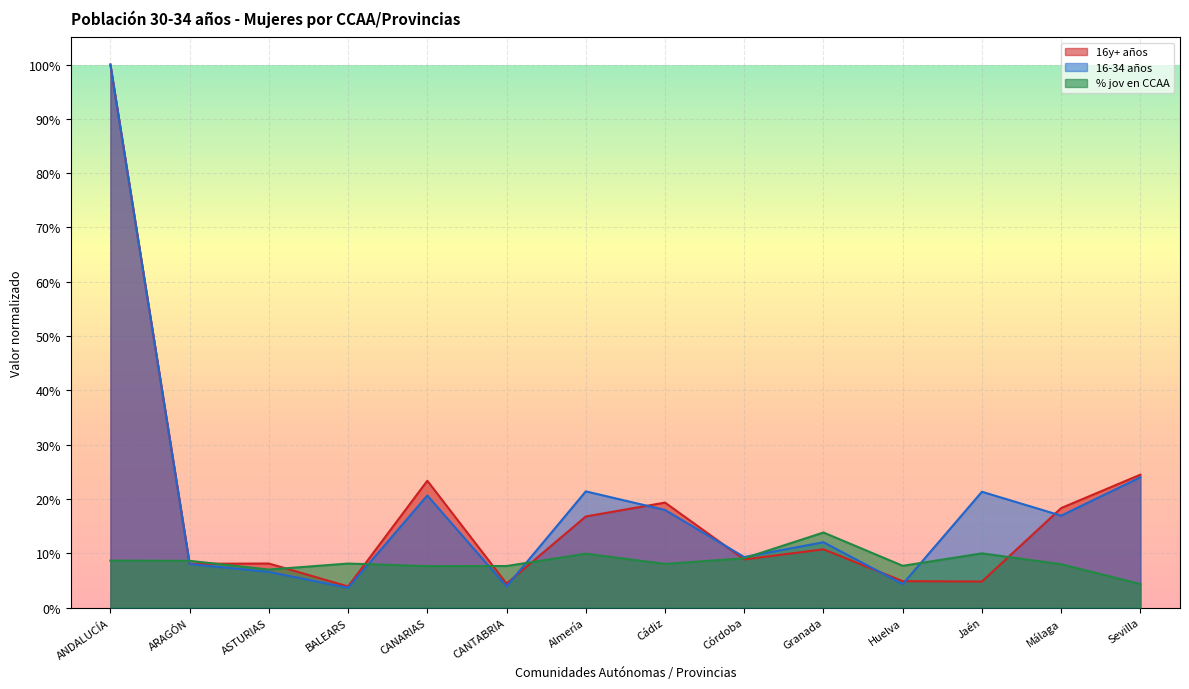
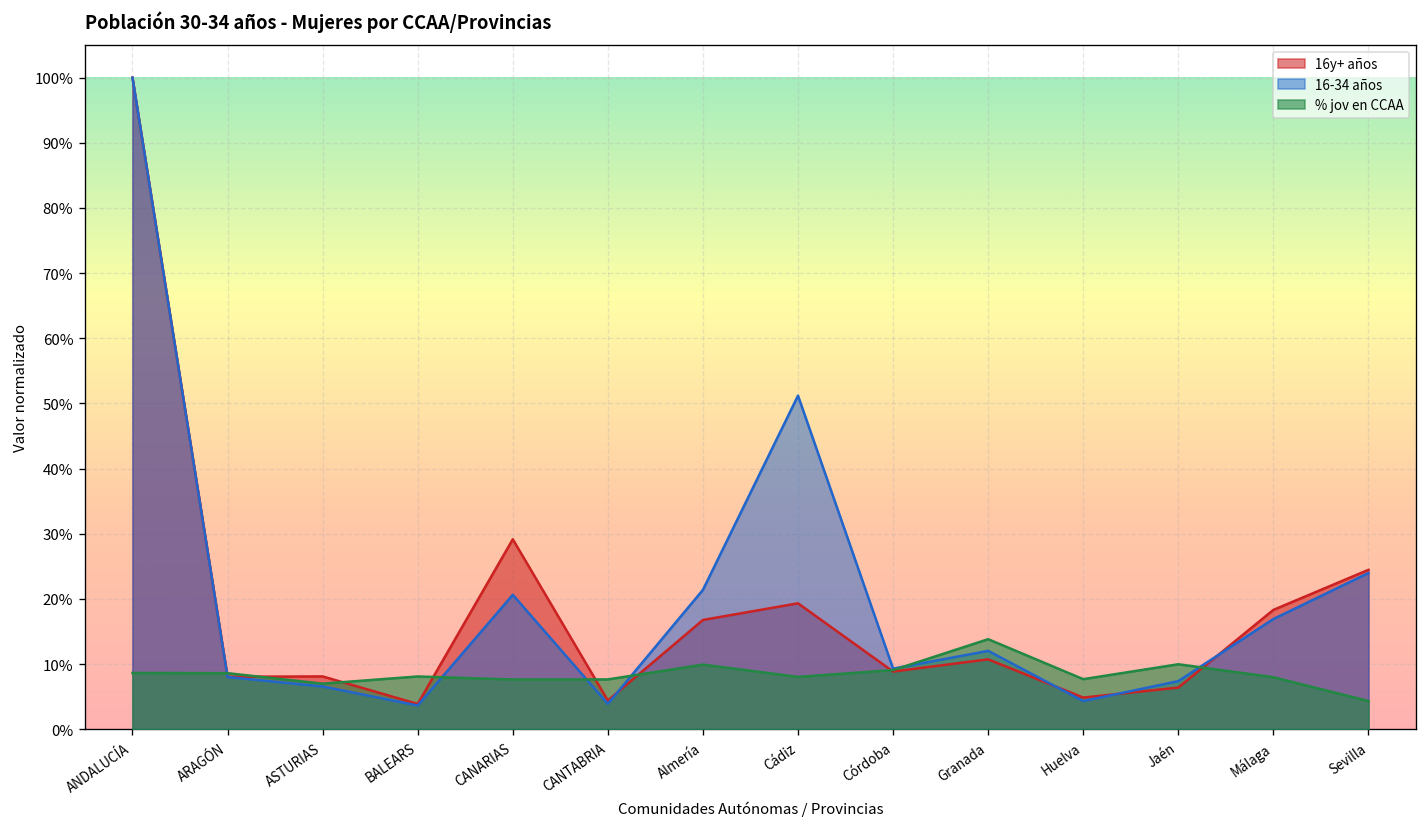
  {
    "16y+ años": {
      "ASTURIAS": "8%",
-     "CANARIAS": "23%",
+     "CANARIAS": "29%",
      "CANTABRIA": "4%",
      "Almería": "17%",
      "Cádiz": "19%",
      "Granada": "11%",
      "Huelva": "5%",
-     "Jaén": "5%",
+     "Jaén": "6%",
      "Málaga": "18%",
      "Sevilla": "24%"
    },
    "16-34 años": {
      "CANARIAS": "21%",
      "CANTABRIA": "4%",
      "Almería": "21%",
-     "Cádiz": "18%",
+     "Cádiz": "51%",
      "Granada": "12%",
      "Huelva": "4%",
-     "Jaén": "21%",
+     "Jaén": "7%",
      "Málaga": "17%",
      "Sevilla": "24%"
    },
    "% jov en CCAA": {
      "ANDALUCÍA": "9%",
      "ARAGÓN": "9%",
      "BALEARS": "8%",
      "CANARIAS": "8%",
      "CANTABRIA": "8%",
      "Almería": "10%",
      "Cádiz": "8%",
      "Granada": "14%",
      "Huelva": "8%",
      "Jaén": "10%",
      "Málaga": "8%",
      "Sevilla": "4%"
    }
  }
